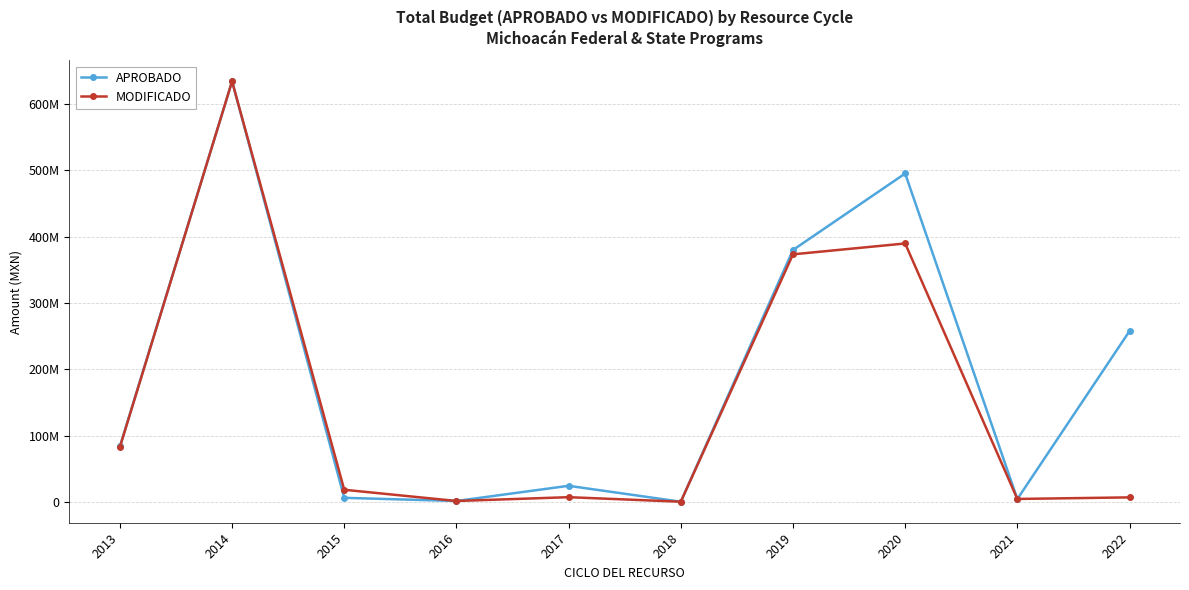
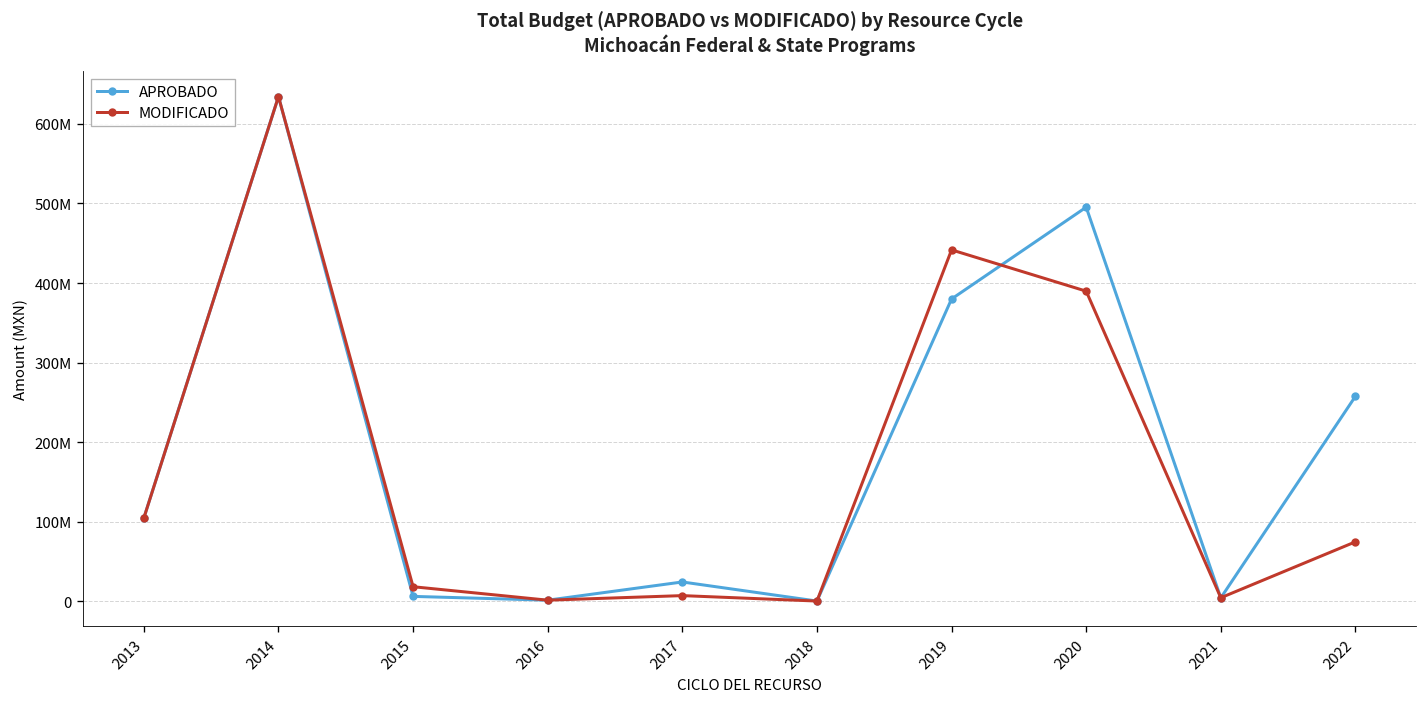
  {
    "APROBADO": {
-     "2013": 80000000,
+     "2013": 100000000,
      "2015": 10000000,
      "2017": 20000000,
      "2019": 380000000,
      "2020": 500000000,
      "2022": 260000000
    },
    "MODIFICADO": {
-     "2013": 80000000,
+     "2013": 100000000,
      "2015": 20000000,
      "2017": 10000000,
-     "2019": 370000000,
+     "2019": 440000000,
      "2020": 390000000,
-     "2022": 10000000
+     "2022": 70000000
    }
  }
